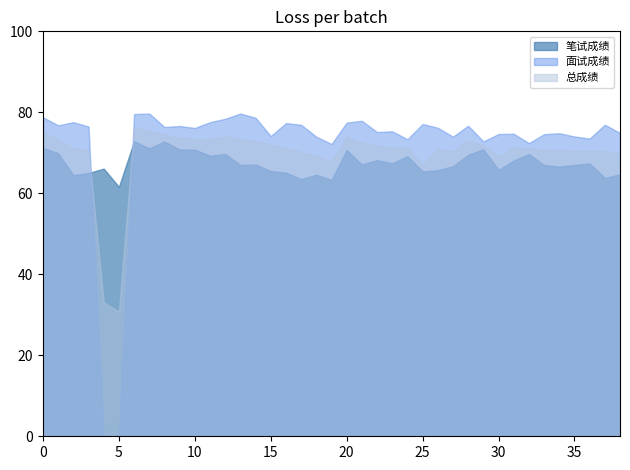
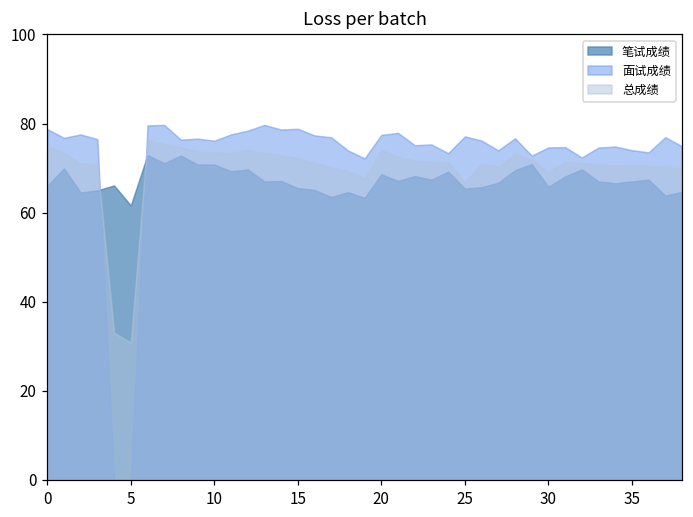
  {
    "笔试成绩": {
-     "0": 71,
+     "0": 66,
      "5": 62,
      "10": 71,
      "15": 66,
-     "20": 71,
+     "20": 69,
      "25": 65,
      "30": 66,
      "35": 67
    },
    "面试成绩": {
      "0": 79,
      "5": 0,
      "10": 76,
-     "15": 74,
+     "15": 79,
      "20": 77,
      "25": 77,
      "30": 75,
      "35": 74
    },
    "总成绩": {
      "0": 75,
      "5": 31,
      "10": 73,
      "15": 72,
      "20": 74,
      "25": 67,
      "30": 69,
      "35": 71
    }
  }
